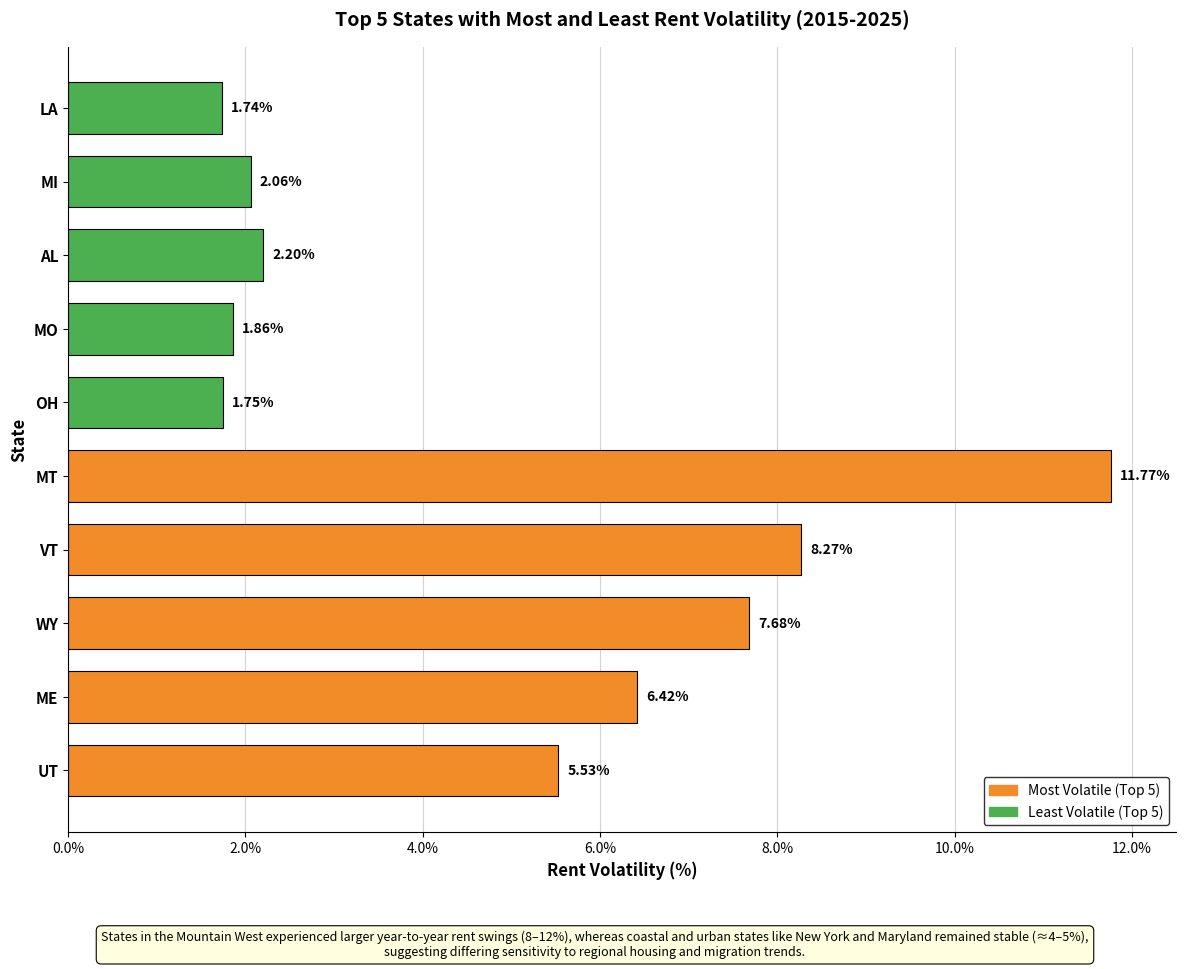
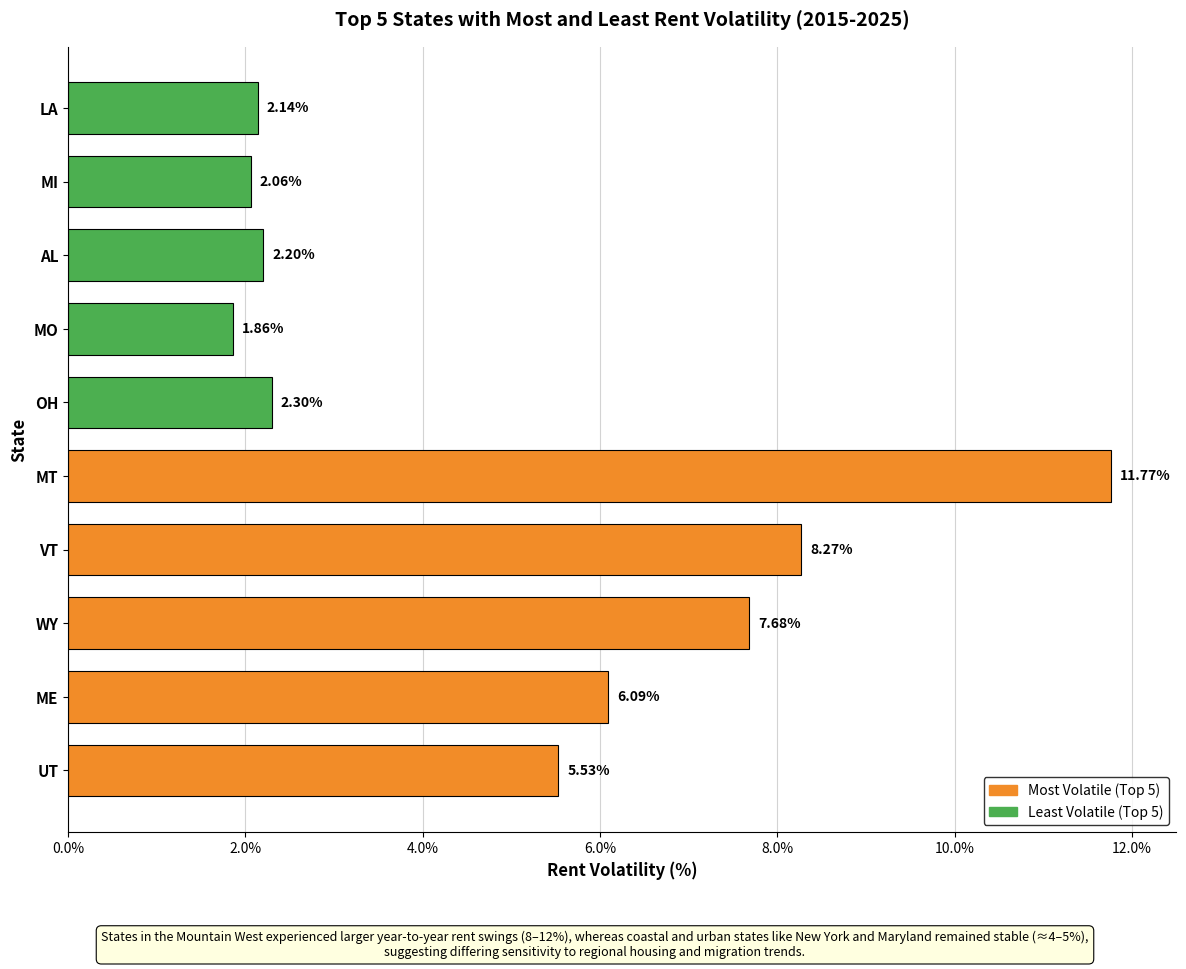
  {
    "Most Volatile (Top 5)": {
      "MT": "11.77%",
      "VT": "8.27%",
      "WY": "7.68%",
-     "ME": "6.42%",
+     "ME": "6.09%",
      "UT": "5.53%"
    },
    "Least Volatile (Top 5)": {
-     "LA": "1.74%",
+     "LA": "2.14%",
      "MI": "2.06%",
      "AL": "2.20%",
      "MO": "1.86%",
-     "OH": "1.75%"
+     "OH": "2.30%"
    }
  }
